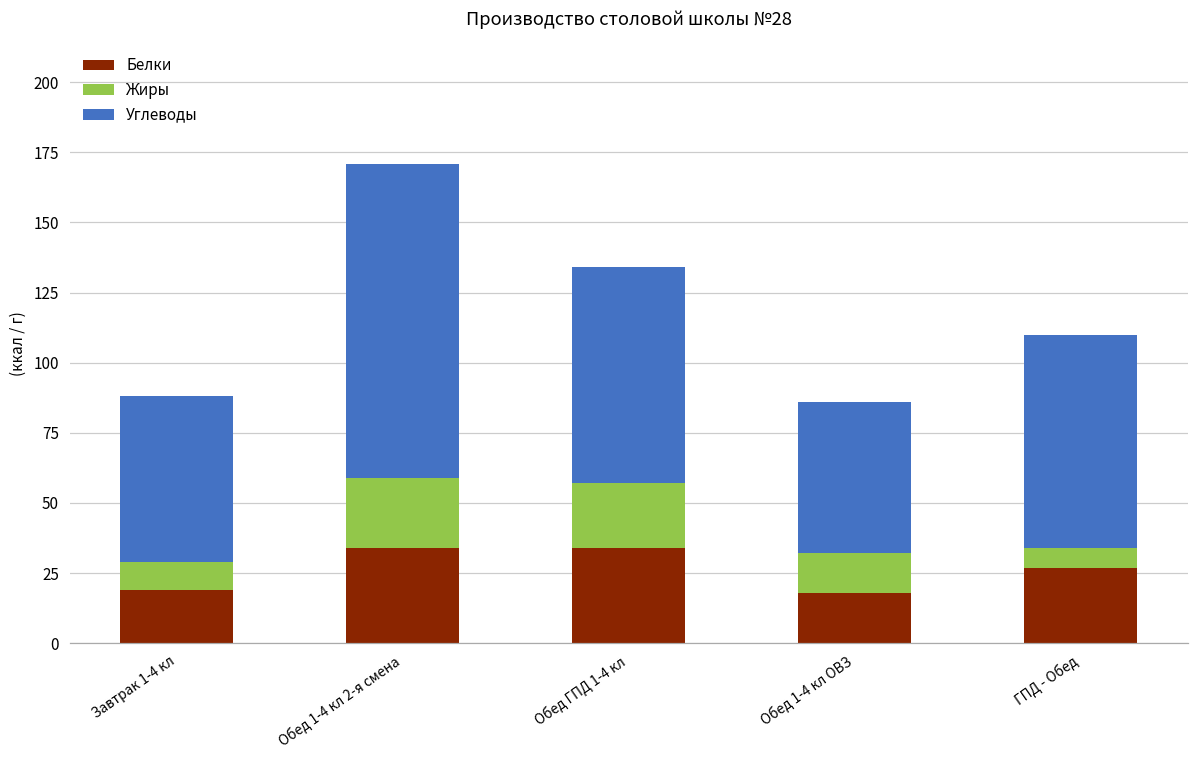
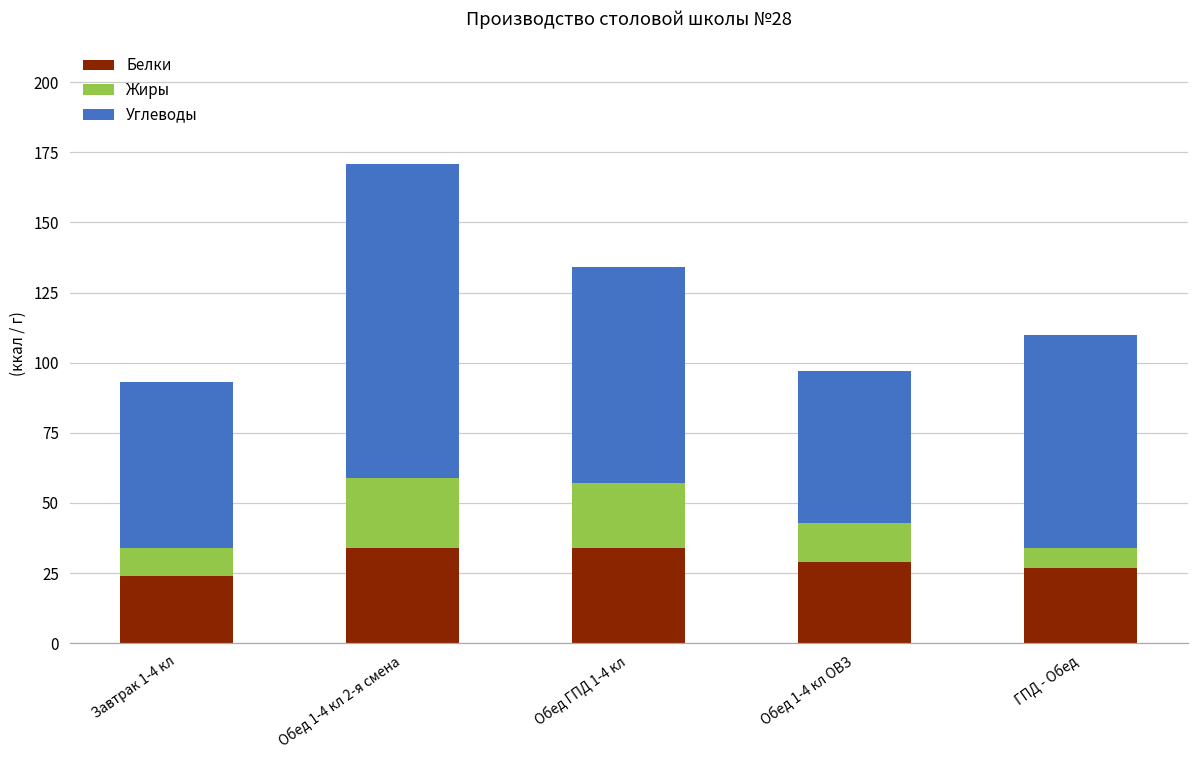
  {
    "Белки": {
-     "Завтрак 1-4 кл": 19,
+     "Завтрак 1-4 кл": 24,
      "Обед 1-4 кл 2-я смена": 34,
      "Обед ГПД 1-4 кл": 34,
-     "Обед 1-4 кл ОВЗ": 18,
+     "Обед 1-4 кл ОВЗ": 29,
      "ГПД - Обед": 27
    },
    "Жиры": {
      "Завтрак 1-4 кл": 10,
      "Обед 1-4 кл 2-я смена": 25,
      "Обед ГПД 1-4 кл": 23,
      "Обед 1-4 кл ОВЗ": 14,
      "ГПД - Обед": 7
    },
    "Углеводы": {
      "Завтрак 1-4 кл": 59,
      "Обед 1-4 кл 2-я смена": 112,
      "Обед ГПД 1-4 кл": 77,
      "Обед 1-4 кл ОВЗ": 54,
      "ГПД - Обед": 76
    }
  }
